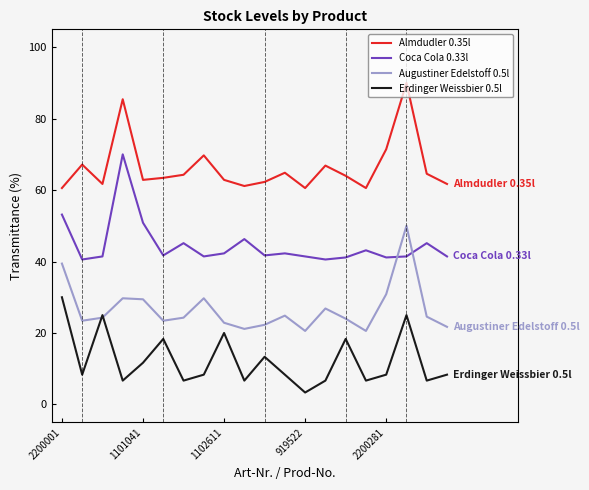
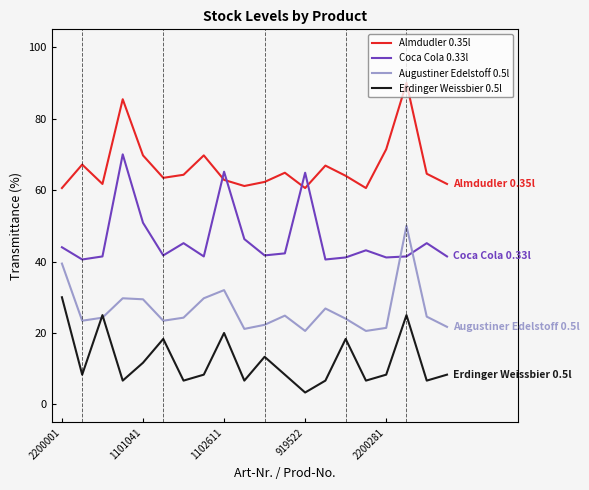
  {
    "Almdudler 0.35l": {
      "2200001": 61,
-     "1101041": 63,
+     "1101041": 70,
      "1102611": 63,
      "919522": 61,
      "2200281": 71
    },
    "Coca Cola 0.33l": {
-     "2200001": 53,
+     "2200001": 44,
      "1101041": 51,
-     "1102611": 42,
-     "919522": 41,
+     "1102611": 65,
+     "919522": 65,
      "2200281": 41
    },
    "Augustiner Edelstoff 0.5l": {
      "2200001": 39,
      "1101041": 29,
-     "1102611": 23,
+     "1102611": 32,
      "919522": 21,
-     "2200281": 31
+     "2200281": 21
    },
    "Erdinger Weissbier 0.5l": {
      "2200001": 30,
      "1101041": 12,
      "1102611": 20,
      "919522": 3,
      "2200281": 8
    }
  }
